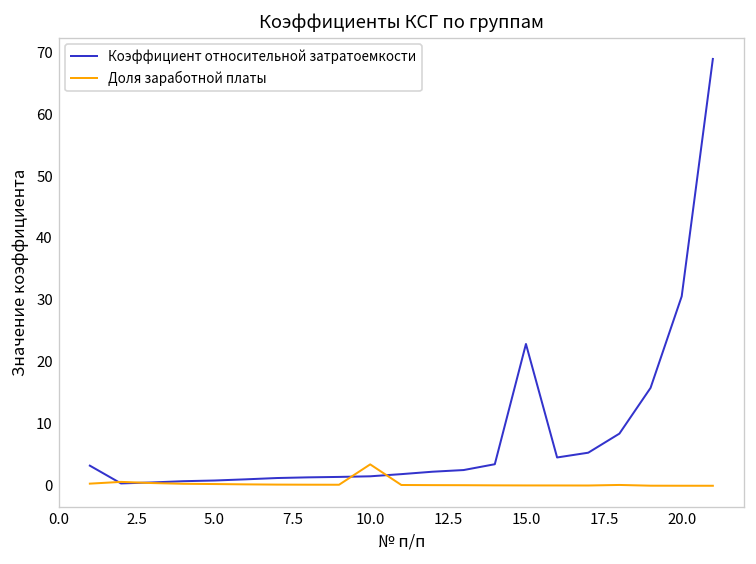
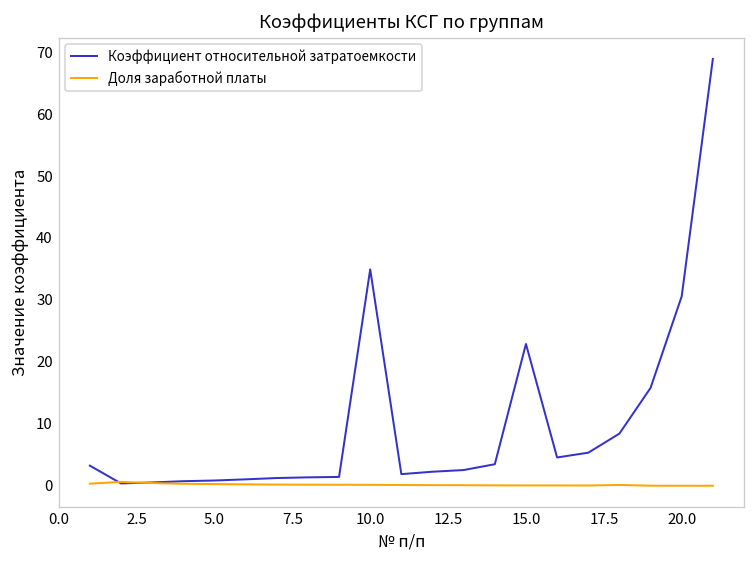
  {
    "Коэффициент относительной затратоемкости": {
      "5.0": 1,
-     "10.0": 2,
+     "10.0": 35,
      "15.0": 23,
      "20.0": 31
    },
    "Доля заработной платы": {
      "5.0": 0,
-     "10.0": 3,
+     "10.0": 0,
      "15.0": 0,
      "20.0": 0
    }
  }
